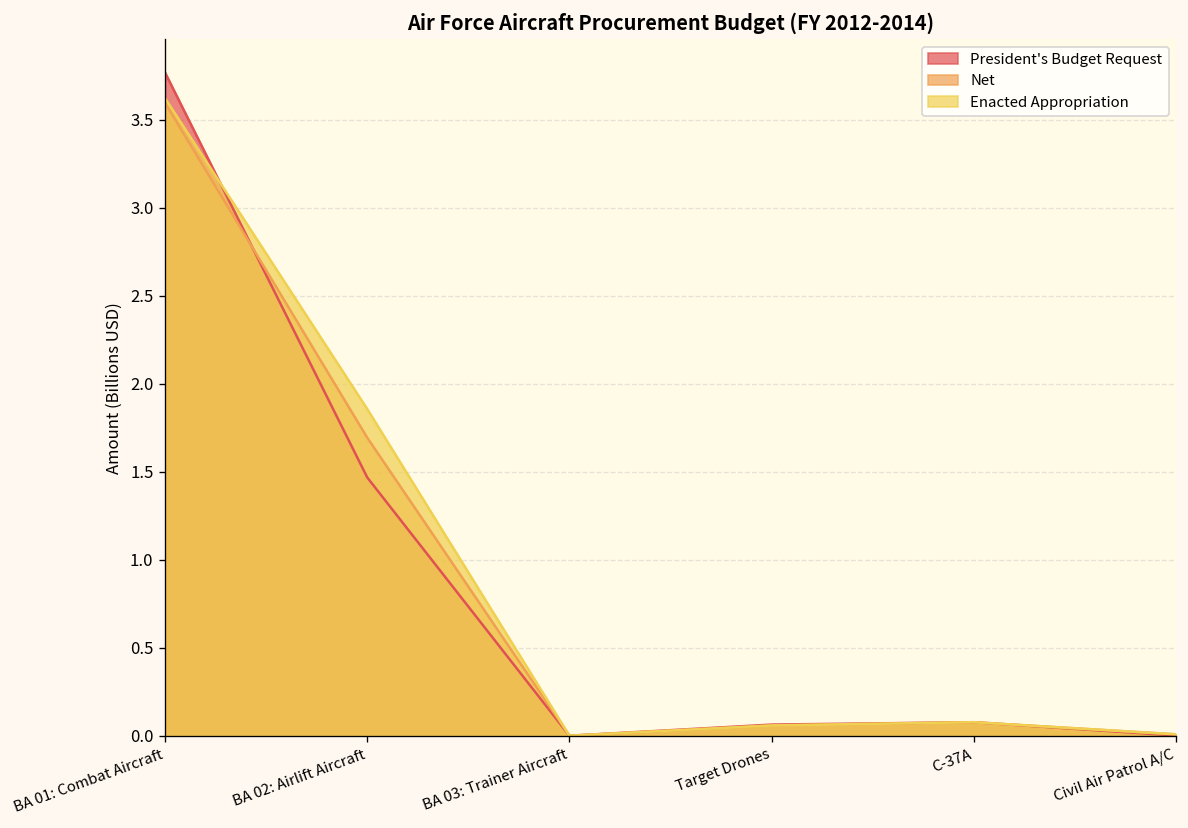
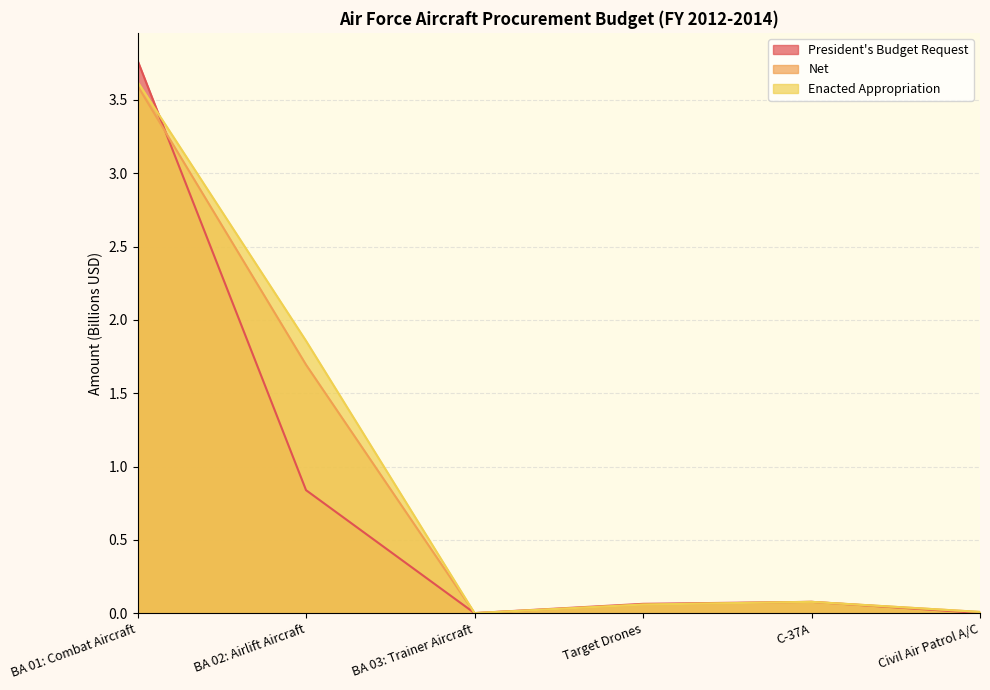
  {
    "President's Budget Request": {
      "BA 01: Combat Aircraft": 3.77,
-     "BA 02: Airlift Aircraft": 1.47
+     "BA 02: Airlift Aircraft": 0.84
    }
  }
